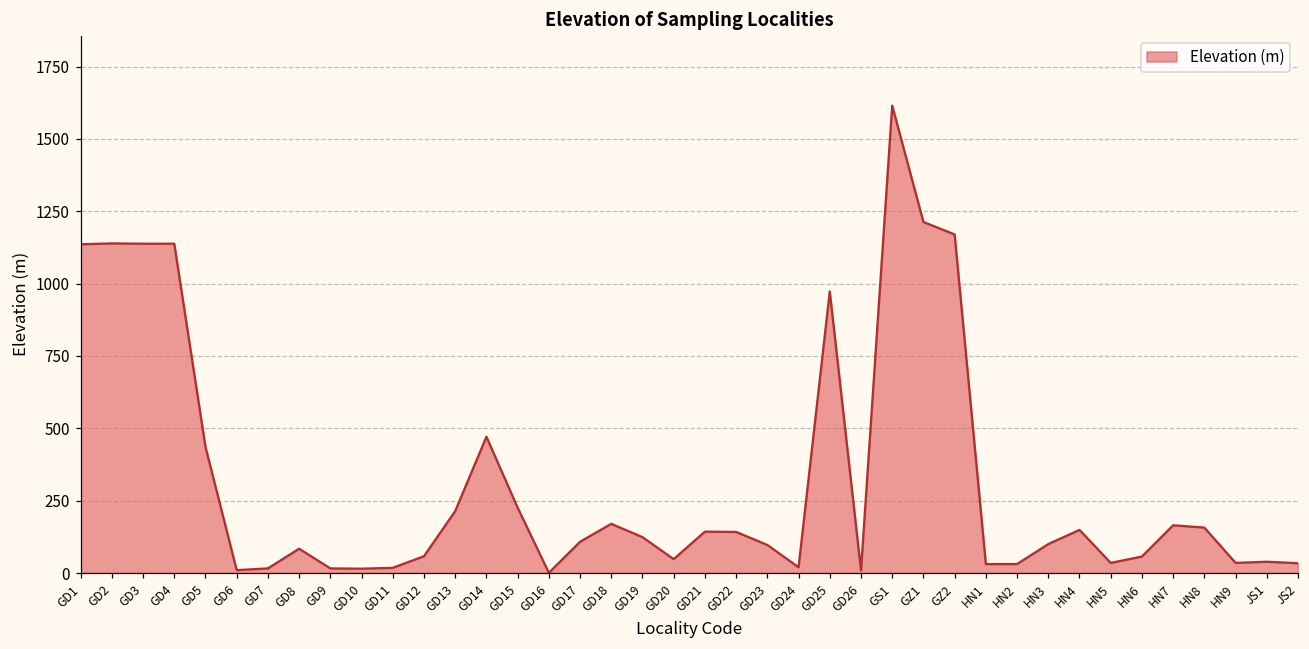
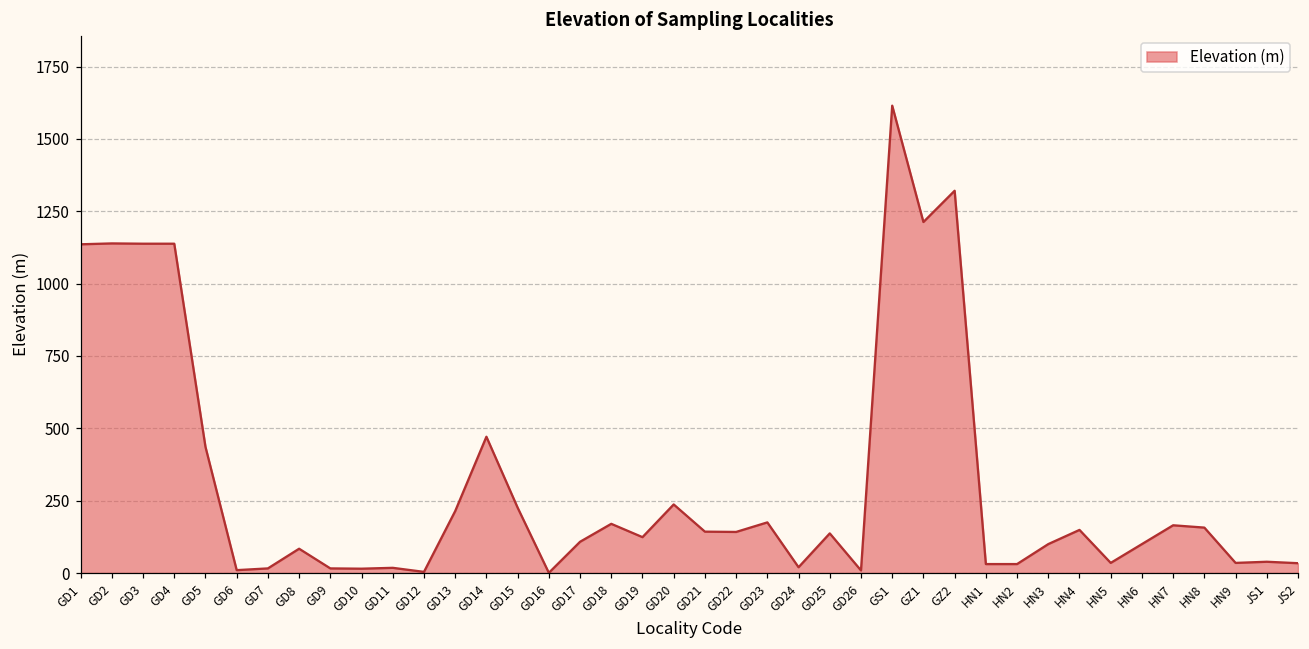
  {
    "GD1": 1140,
    "GD2": 1140,
    "GD3": 1140,
    "GD4": 1140,
    "GD5": 440,
    "GD6": 10,
    "GD7": 20,
    "GD8": 80,
    "GD9": 20,
    "GD10": 20,
    "GD11": 20,
-   "GD12": 60,
+   "GD12": 0,
    "GD13": 210,
    "GD14": 470,
    "GD15": 230,
    "GD16": 0,
    "GD17": 110,
    "GD18": 170,
    "GD19": 120,
-   "GD20": 50,
+   "GD20": 240,
    "GD21": 140,
    "GD22": 140,
-   "GD23": 100,
+   "GD23": 180,
    "GD24": 20,
-   "GD25": 970,
+   "GD25": 140,
    "GD26": 10,
    "GS1": 1620,
    "GZ1": 1210,
-   "GZ2": 1170,
+   "GZ2": 1320,
    "HN1": 30,
    "HN2": 30,
    "HN3": 100,
    "HN4": 150,
    "HN5": 40,
-   "HN6": 60,
+   "HN6": 100,
    "HN7": 170,
    "HN8": 160,
    "HN9": 40,
    "JS1": 40,
    "JS2": 30
  }
